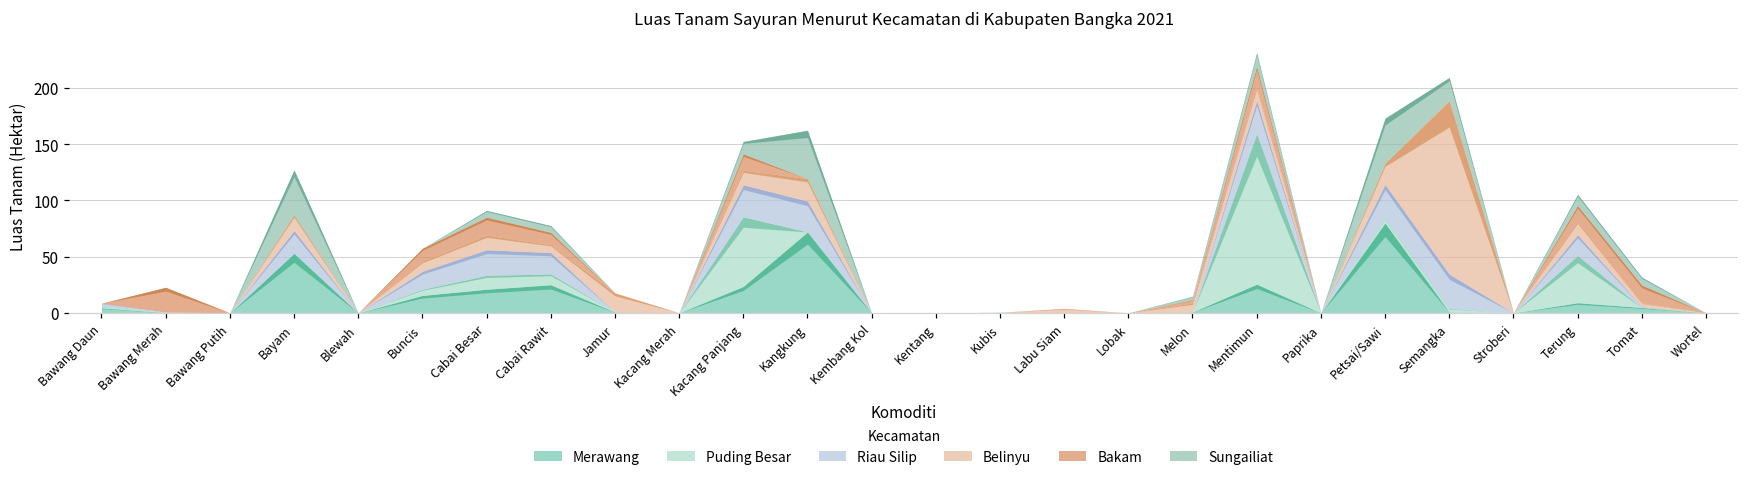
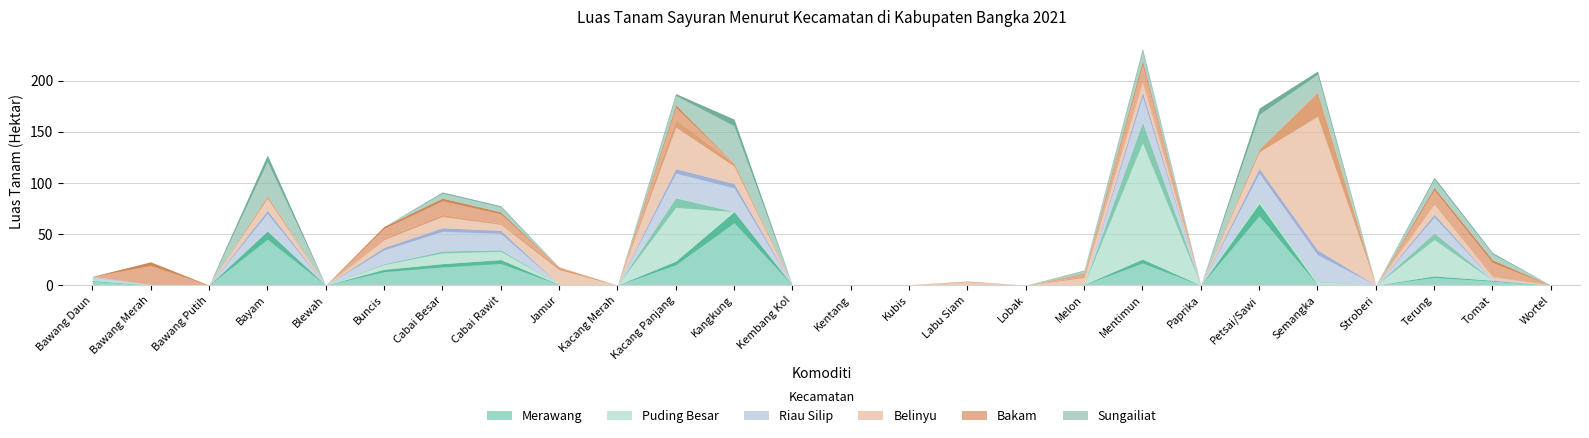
  {
    "Belinyu": {
      "Buncis": 9,
      "Cabai Besar": 13,
      "Cabai Rawit": 7,
-     "Kacang Panjang": 13,
+     "Kacang Panjang": 48,
      "Melon": 8,
      "Mentimun": 12,
      "Terung": 12,
      "Tomat": 3
    },
    "Bakam": {
      "Cabai Besar": 16,
      "Cabai Rawit": 11,
      "Kacang Panjang": 15,
      "Melon": 3,
      "Mentimun": 19,
      "Terung": 14,
      "Tomat": 16
    }
  }
